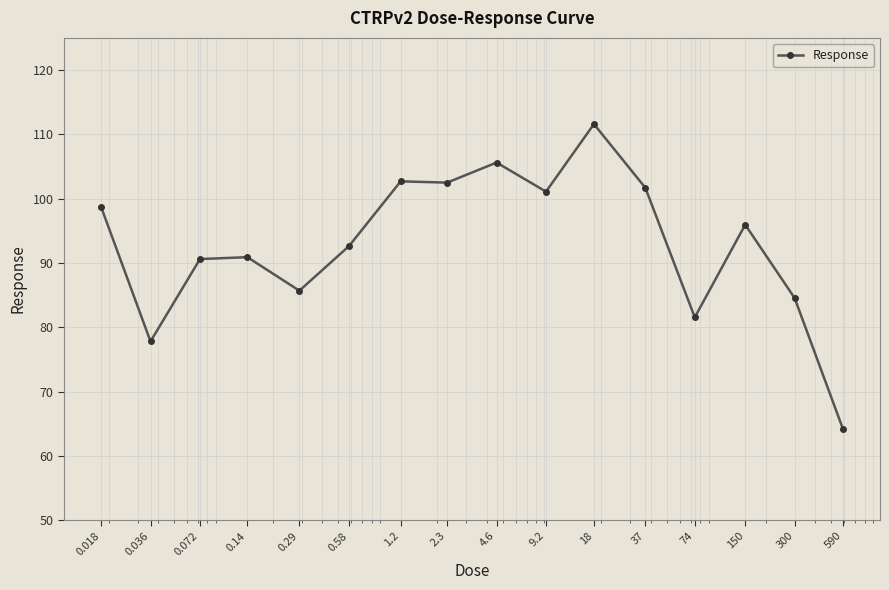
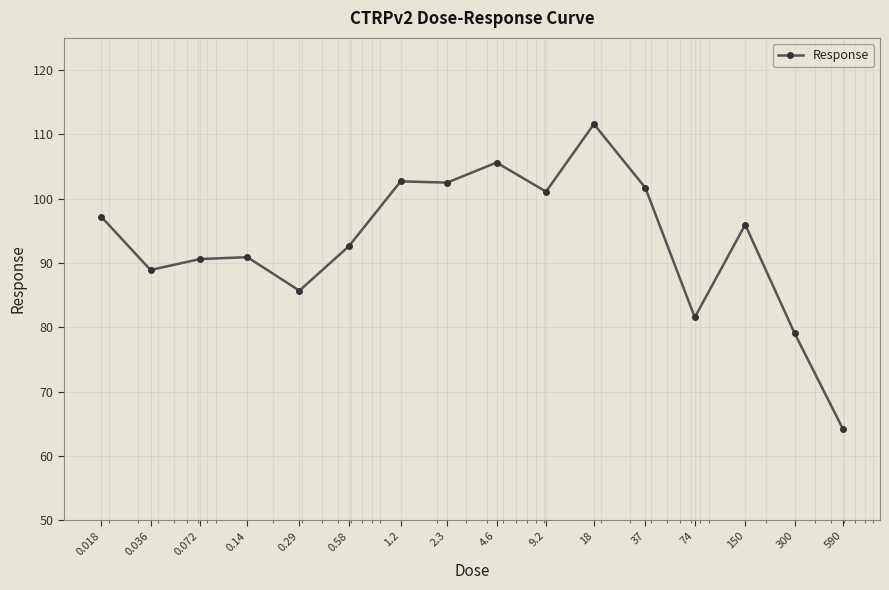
  {
-   "0.018": 99,
-   "0.036": 78,
+   "0.018": 97,
+   "0.036": 89,
    "0.072": 91,
    "0.14": 91,
    "0.29": 86,
    "0.58": 93,
    "1.2": 103,
    "2.3": 103,
    "4.6": 106,
    "9.2": 101,
    "18": 112,
    "37": 102,
    "74": 82,
    "150": 96,
-   "300": 85,
+   "300": 79,
    "590": 64
  }
